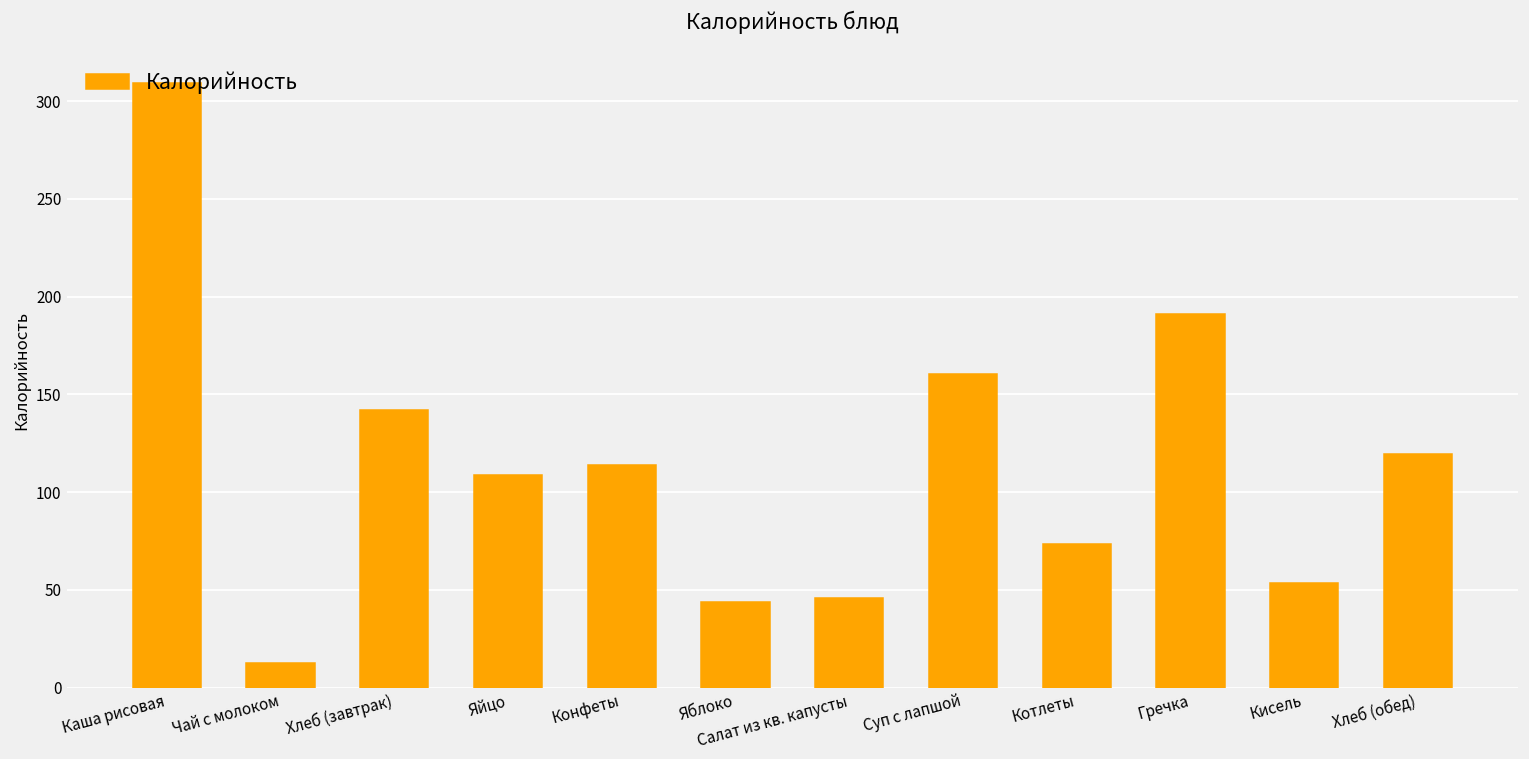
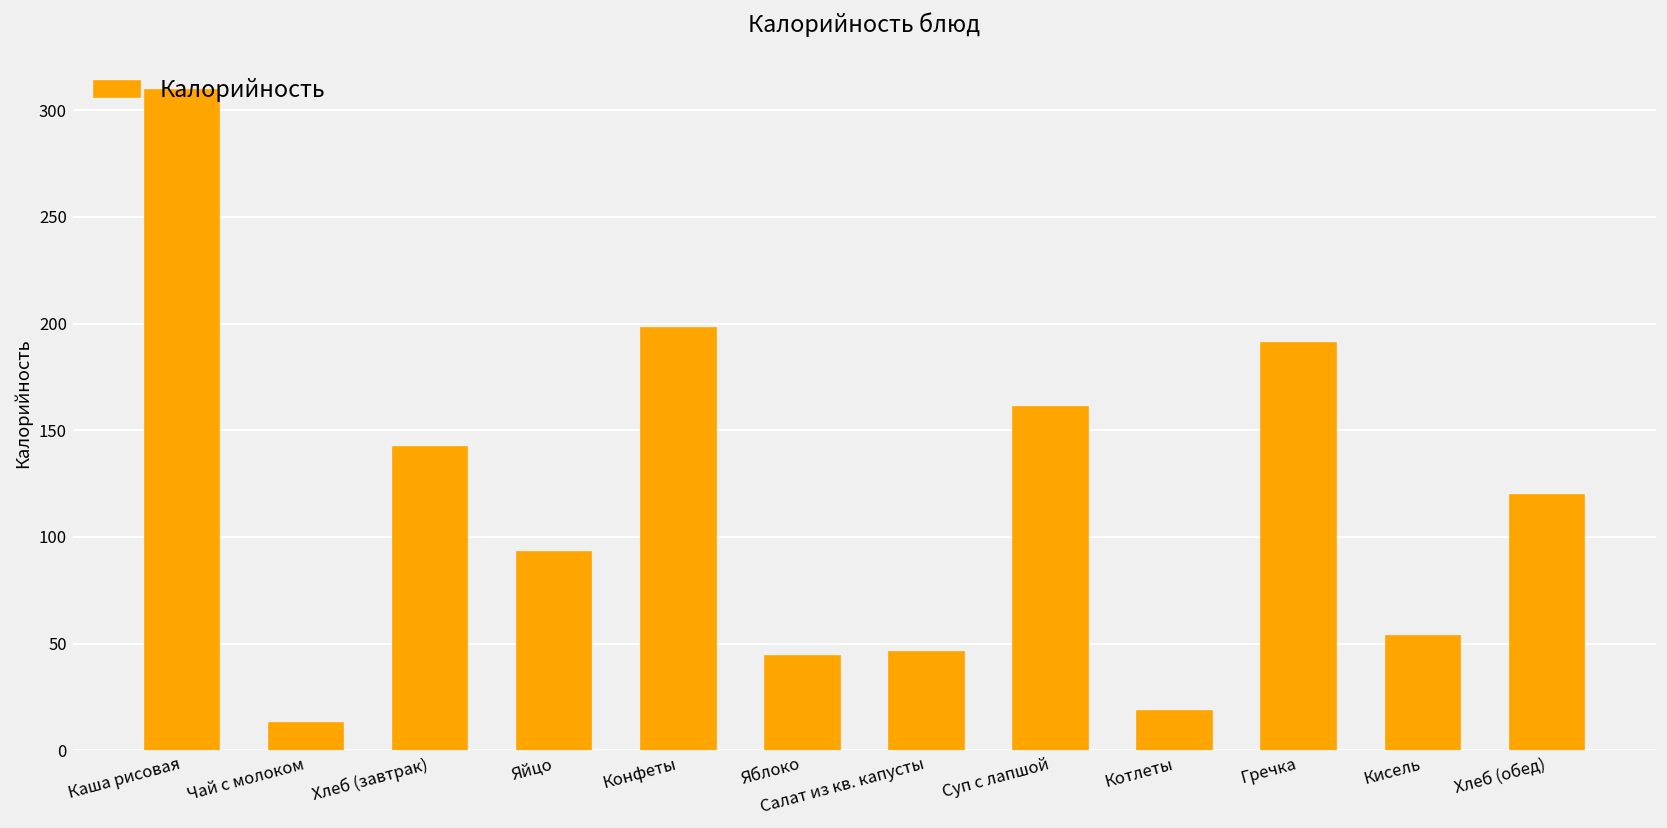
  {
    "Каша рисовая": 309,
    "Чай с молоком": 13,
    "Хлеб (завтрак)": 142,
-   "Яйцо": 109,
-   "Конфеты": 114,
+   "Яйцо": 93,
+   "Конфеты": 198,
    "Яблоко": 44,
    "Салат из кв. капусты": 46,
    "Суп с лапшой": 161,
-   "Котлеты": 73,
+   "Котлеты": 18,
    "Гречка": 191,
    "Кисель": 54,
    "Хлеб (обед)": 119
  }
